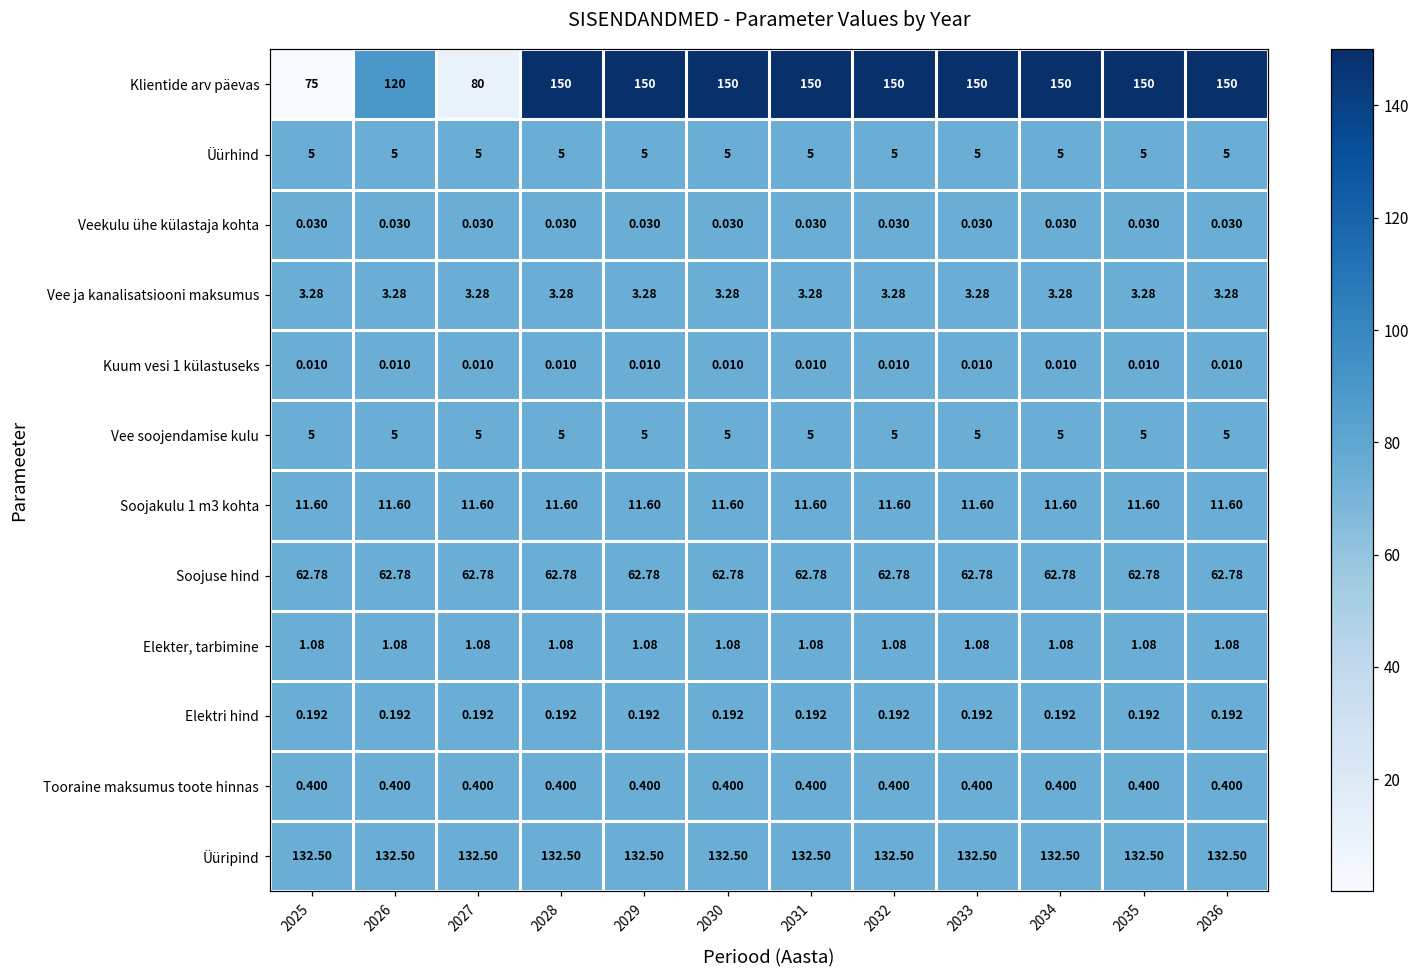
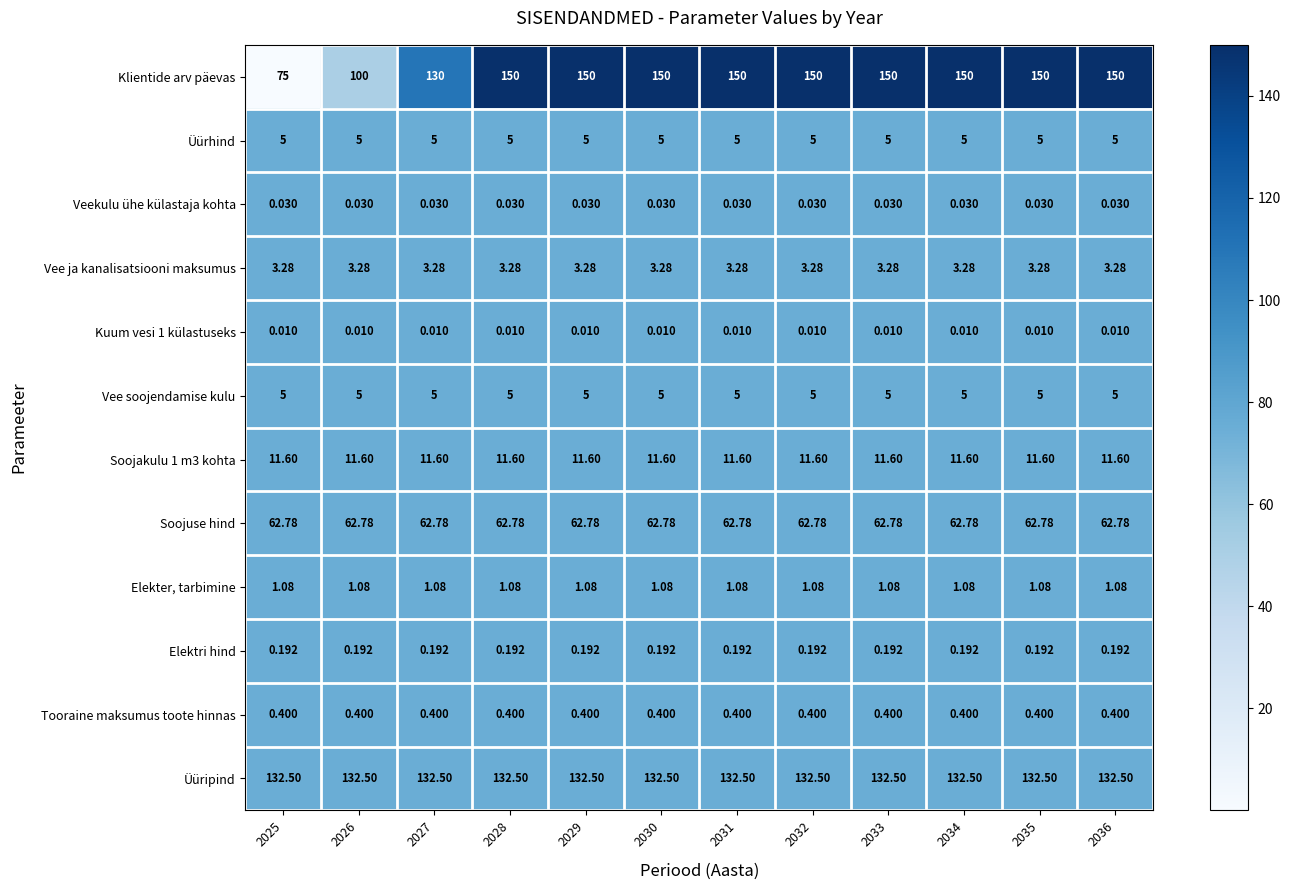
  {
    "Klientide arv päevas": {
      "2025": 75,
-     "2026": 120,
-     "2027": 80,
+     "2026": 100,
+     "2027": 130,
      "2028": 150,
      "2029": 150,
      "2030": 150,
      "2031": 150,
      "2032": 150,
      "2033": 150,
      "2034": 150,
      "2035": 150,
      "2036": 150
    },
    "Üürhind": {
      "2025": 5,
      "2026": 5,
      "2027": 5,
      "2028": 5,
      "2029": 5,
      "2030": 5,
      "2031": 5,
      "2032": 5,
      "2033": 5,
      "2034": 5,
      "2035": 5,
      "2036": 5
    },
    "Veekulu ühe külastaja kohta": {
      "2025": 0.030,
      "2026": 0.030,
      "2027": 0.030,
      "2028": 0.030,
      "2029": 0.030,
      "2030": 0.030,
      "2031": 0.030,
      "2032": 0.030,
      "2033": 0.030,
      "2034": 0.030,
      "2035": 0.030,
      "2036": 0.030
    },
    "Vee ja kanalisatsiooni maksumus": {
      "2025": 3.28,
      "2026": 3.28,
      "2027": 3.28,
      "2028": 3.28,
      "2029": 3.28,
      "2030": 3.28,
      "2031": 3.28,
      "2032": 3.28,
      "2033": 3.28,
      "2034": 3.28,
      "2035": 3.28,
      "2036": 3.28
    },
    "Kuum vesi 1 külastuseks": {
      "2025": 0.010,
      "2026": 0.010,
      "2027": 0.010,
      "2028": 0.010,
      "2029": 0.010,
      "2030": 0.010,
      "2031": 0.010,
      "2032": 0.010,
      "2033": 0.010,
      "2034": 0.010,
      "2035": 0.010,
      "2036": 0.010
    },
    "Vee soojendamise kulu": {
      "2025": 5,
      "2026": 5,
      "2027": 5,
      "2028": 5,
      "2029": 5,
      "2030": 5,
      "2031": 5,
      "2032": 5,
      "2033": 5,
      "2034": 5,
      "2035": 5,
      "2036": 5
    },
    "Soojakulu 1 m3 kohta": {
      "2025": 11.60,
      "2026": 11.60,
      "2027": 11.60,
      "2028": 11.60,
      "2029": 11.60,
      "2030": 11.60,
      "2031": 11.60,
      "2032": 11.60,
      "2033": 11.60,
      "2034": 11.60,
      "2035": 11.60,
      "2036": 11.60
    },
    "Soojuse hind": {
      "2025": 62.78,
      "2026": 62.78,
      "2027": 62.78,
      "2028": 62.78,
      "2029": 62.78,
      "2030": 62.78,
      "2031": 62.78,
      "2032": 62.78,
      "2033": 62.78,
      "2034": 62.78,
      "2035": 62.78,
      "2036": 62.78
    },
    "Elekter, tarbimine": {
      "2025": 1.08,
      "2026": 1.08,
      "2027": 1.08,
      "2028": 1.08,
      "2029": 1.08,
      "2030": 1.08,
      "2031": 1.08,
      "2032": 1.08,
      "2033": 1.08,
      "2034": 1.08,
      "2035": 1.08,
      "2036": 1.08
    },
    "Elektri hind": {
      "2025": 0.192,
      "2026": 0.192,
      "2027": 0.192,
      "2028": 0.192,
      "2029": 0.192,
      "2030": 0.192,
      "2031": 0.192,
      "2032": 0.192,
      "2033": 0.192,
      "2034": 0.192,
      "2035": 0.192,
      "2036": 0.192
    },
    "Tooraine maksumus toote hinnas": {
      "2025": 0.400,
      "2026": 0.400,
      "2027": 0.400,
      "2028": 0.400,
      "2029": 0.400,
      "2030": 0.400,
      "2031": 0.400,
      "2032": 0.400,
      "2033": 0.400,
      "2034": 0.400,
      "2035": 0.400,
      "2036": 0.400
    },
    "Üüripind": {
      "2025": 132.50,
      "2026": 132.50,
      "2027": 132.50,
      "2028": 132.50,
      "2029": 132.50,
      "2030": 132.50,
      "2031": 132.50,
      "2032": 132.50,
      "2033": 132.50,
      "2034": 132.50,
      "2035": 132.50,
      "2036": 132.50
    }
  }
